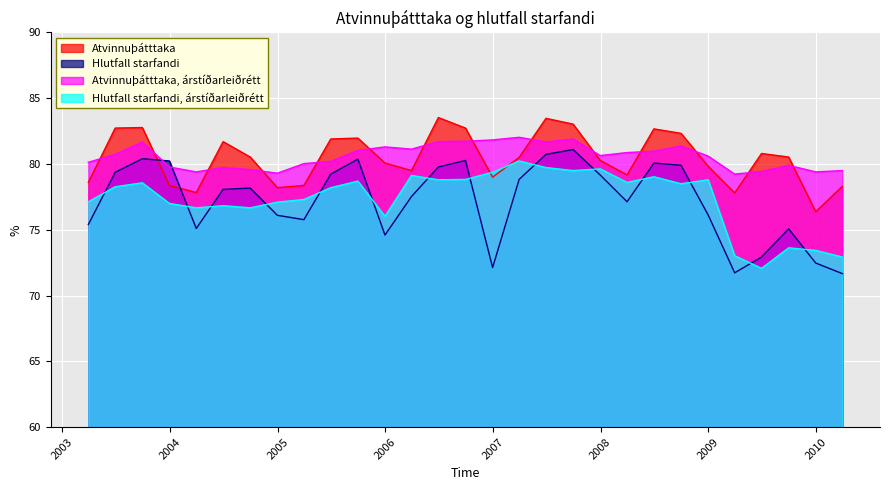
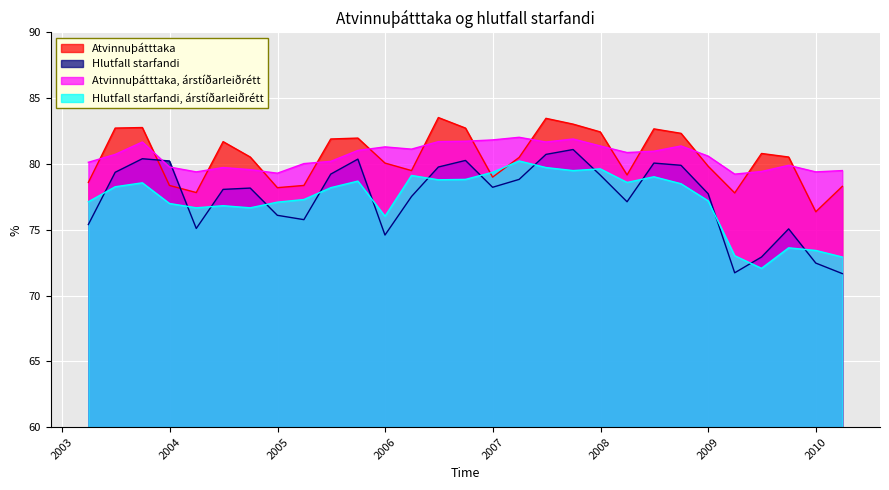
  {
    "Atvinnuþátttaka": {
      "2004": 78.4,
      "2005": 78.2,
      "2006": 80.1,
      "2007": 79.0,
-     "2008": 80.3,
+     "2008": 82.4,
      "2009": 79.8,
      "2010": 76.4
    },
    "Hlutfall starfandi": {
      "2004": 80.2,
      "2005": 76.1,
      "2006": 74.6,
-     "2007": 72.1,
+     "2007": 78.2,
      "2008": 79.2,
-     "2009": 76.1,
+     "2009": 77.7,
      "2010": 72.5
    },
    "Atvinnuþátttaka, árstíðarleiðrétt": {
      "2004": 79.8,
      "2005": 79.3,
      "2006": 81.3,
      "2007": 81.8,
-     "2008": 80.6,
+     "2008": 81.4,
      "2009": 80.6,
      "2010": 79.4
    },
    "Hlutfall starfandi, árstíðarleiðrétt": {
      "2004": 77.0,
      "2005": 77.1,
      "2006": 76.0,
      "2007": 79.4,
      "2008": 79.6,
-     "2009": 78.8,
+     "2009": 77.2,
      "2010": 73.4
    }
  }
